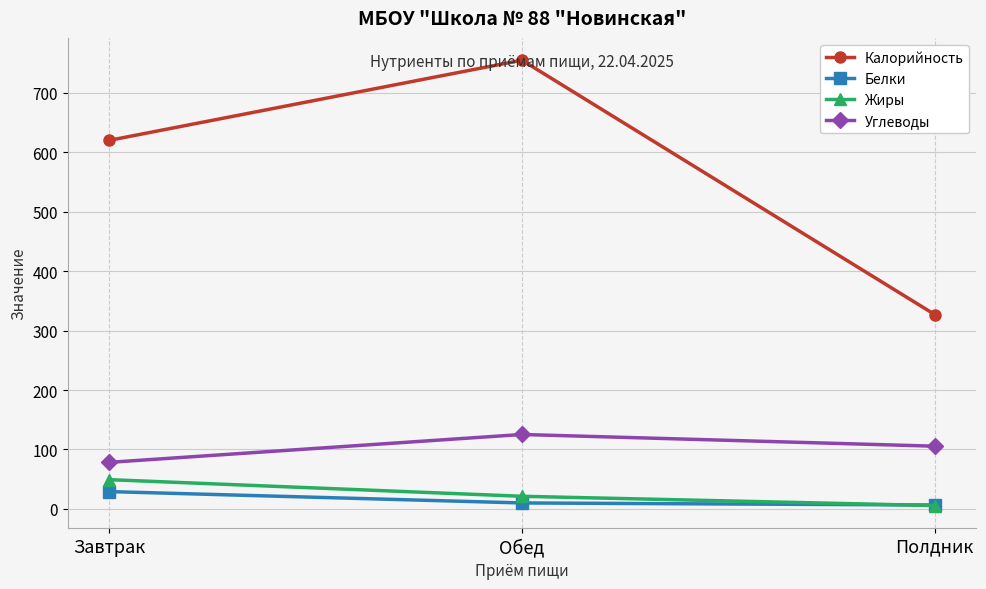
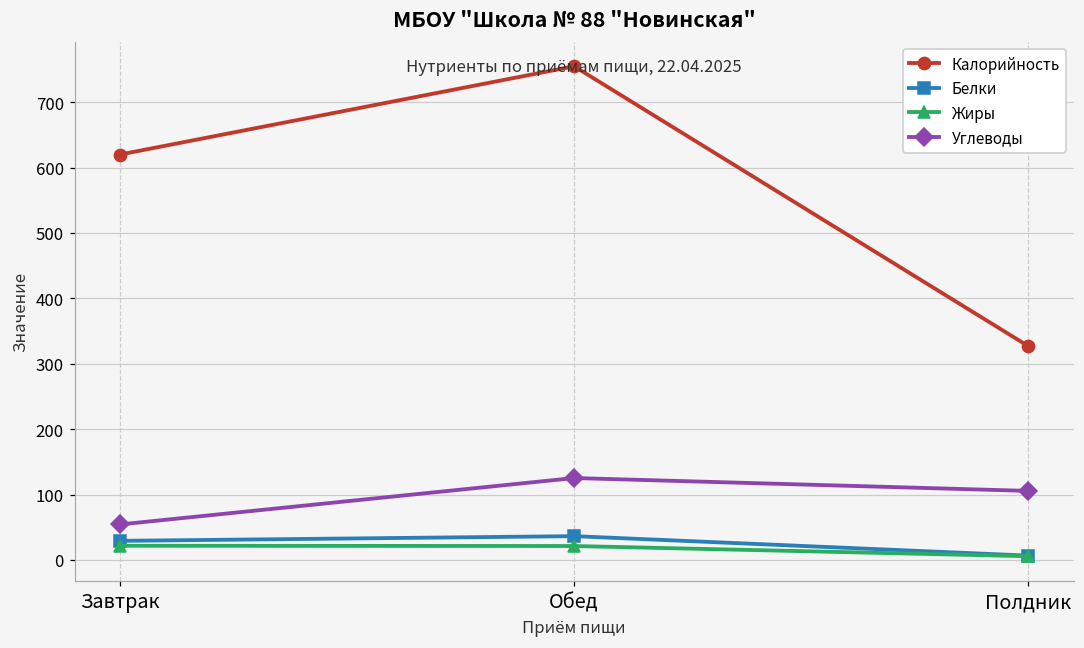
  {
    "Калорийность": {
      "Завтрак": 620,
      "Полдник": 330
    },
    "Белки": {
      "Завтрак": 30,
-     "Обед": 10
+     "Обед": 40
    },
    "Жиры": {
-     "Завтрак": 50,
+     "Завтрак": 20,
      "Обед": 20
    },
    "Углеводы": {
-     "Завтрак": 80,
+     "Завтрак": 50,
      "Обед": 130,
      "Полдник": 110
    }
  }
